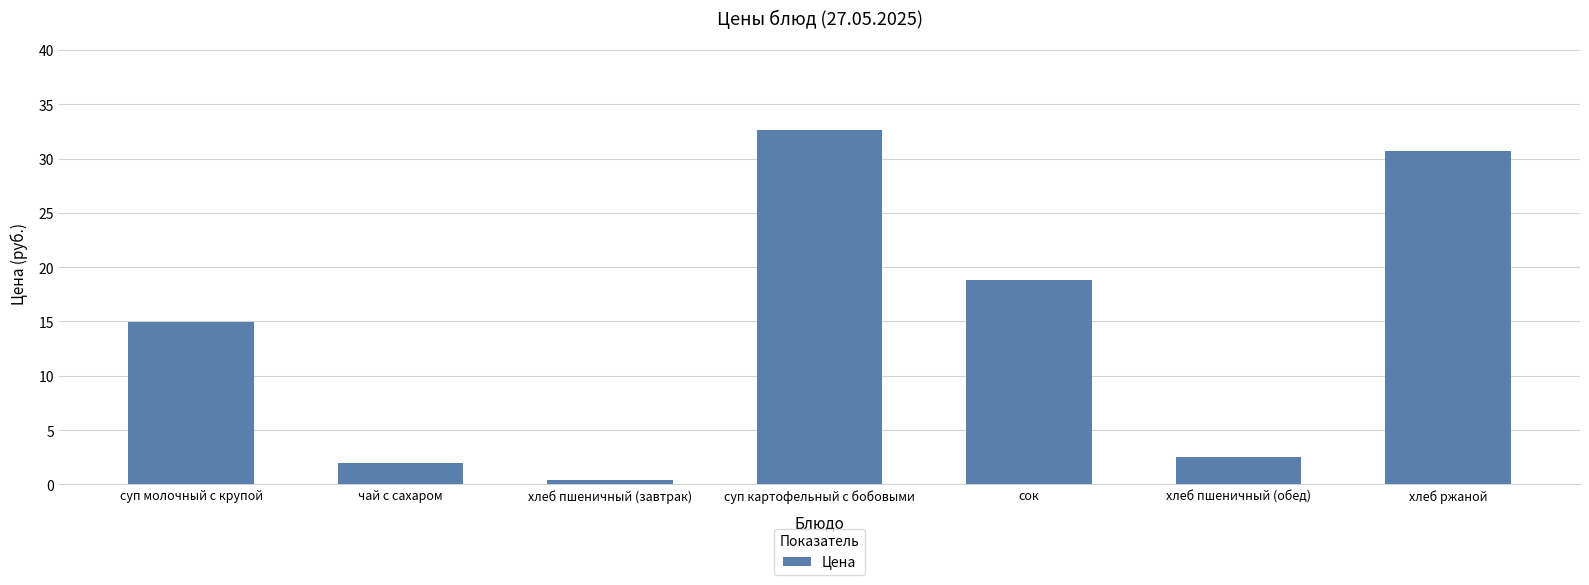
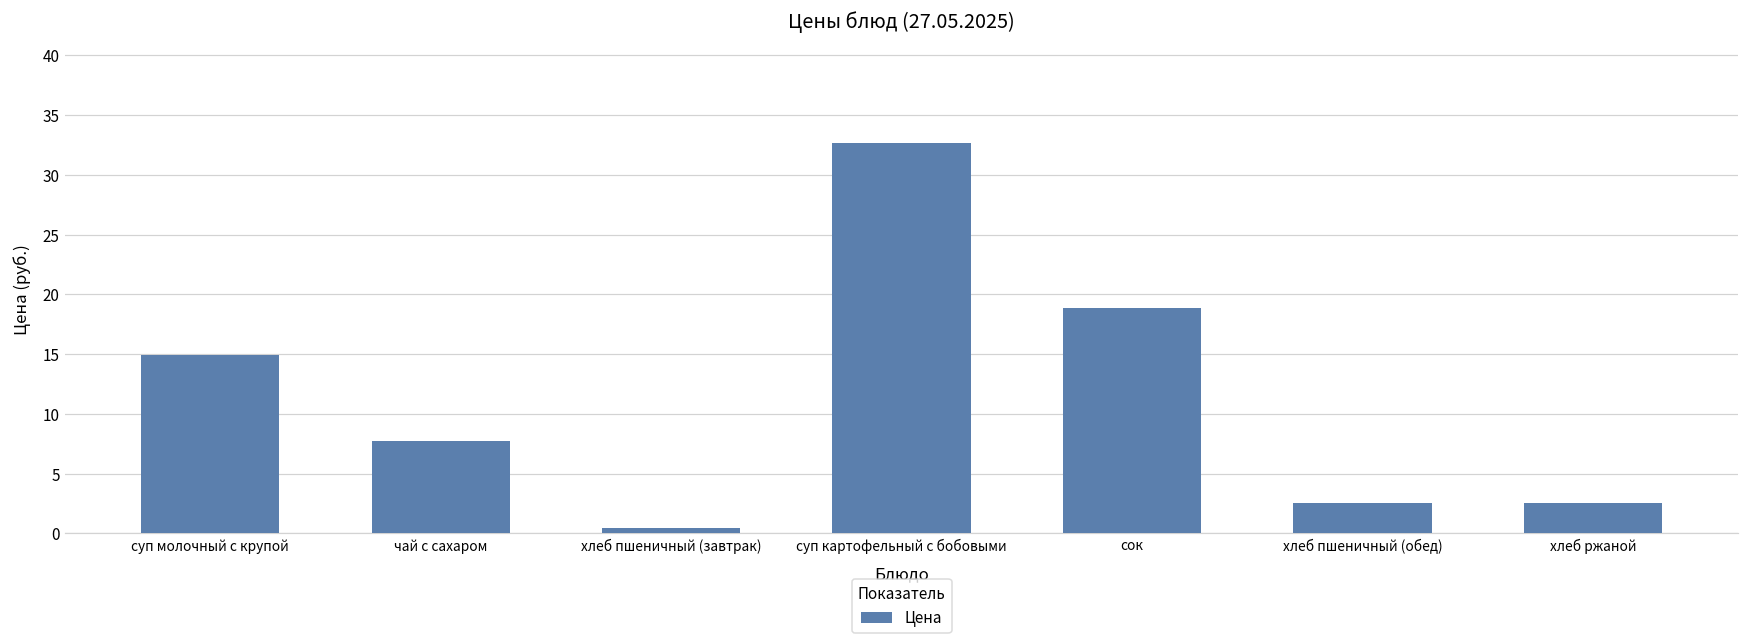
  {
    "суп молочный с крупой": 15.0,
-   "чай с сахаром": 2.0,
+   "чай с сахаром": 7.7,
    "хлеб пшеничный (завтрак)": 0.4,
    "суп картофельный с бобовыми": 32.7,
    "сок": 18.9,
    "хлеб пшеничный (обед)": 2.5,
-   "хлеб ржаной": 30.7
+   "хлеб ржаной": 2.5
  }
